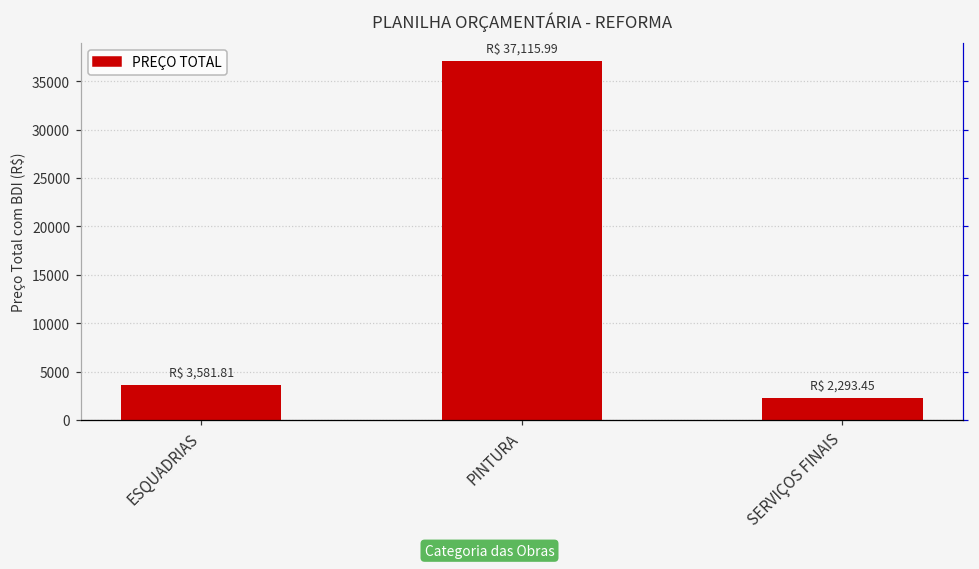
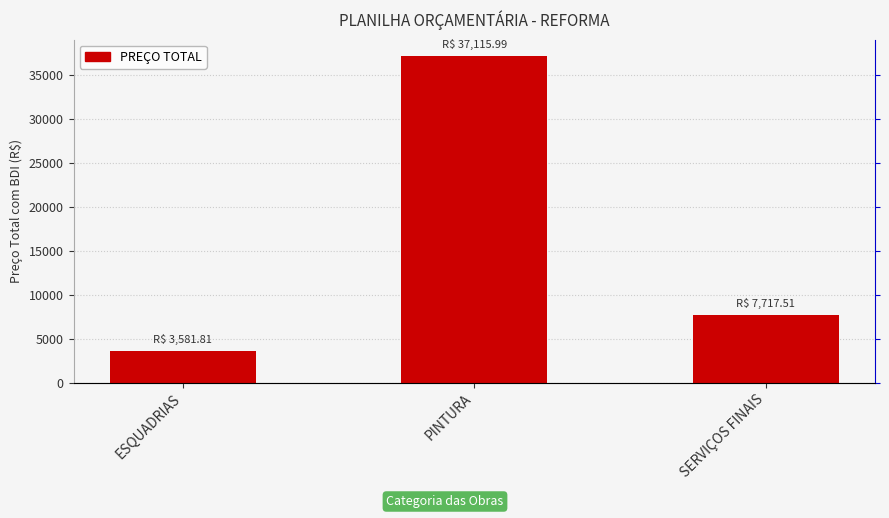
  {
    "ESQUADRIAS": "3,581.81",
    "PINTURA": "37,115.99",
-   "SERVIÇOS FINAIS": "2,293.45"
+   "SERVIÇOS FINAIS": "7,717.51"
  }
